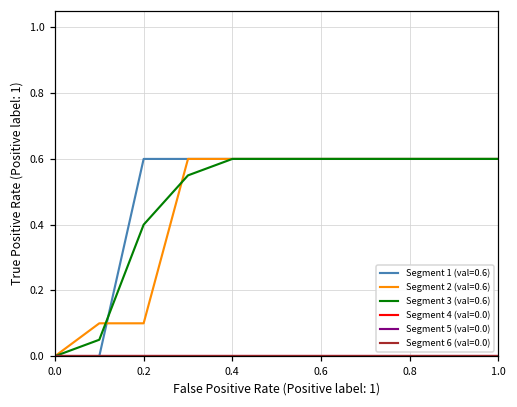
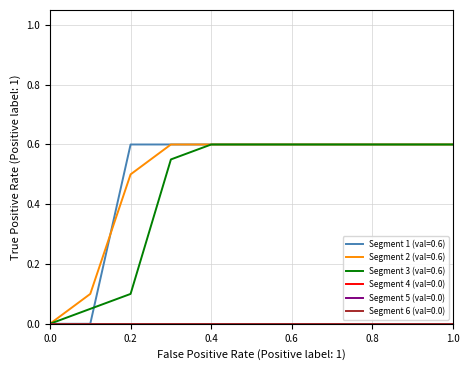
  {
    "Segment 1 (val=0.6)": {
      "0.2": 0.6
    },
    "Segment 2 (val=0.6)": {
-     "0.2": 0.1
+     "0.2": 0.5
    },
    "Segment 3 (val=0.6)": {
-     "0.2": 0.4
+     "0.2": 0.1
    },
    "Segment 6 (val=0.0)": {
      "0.2": 0.0,
      "0.4": 0.0,
      "0.6": 0.0,
      "0.8": 0.0,
      "1.0": 0.0
    }
  }
